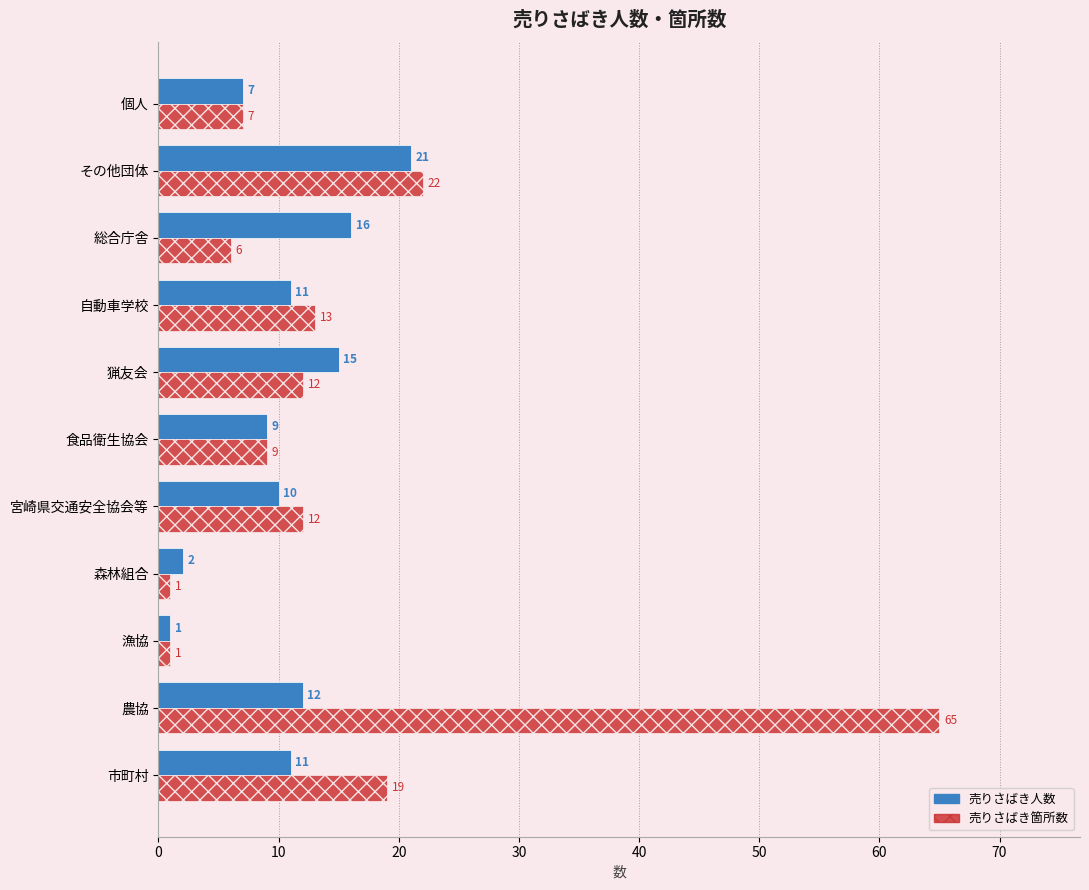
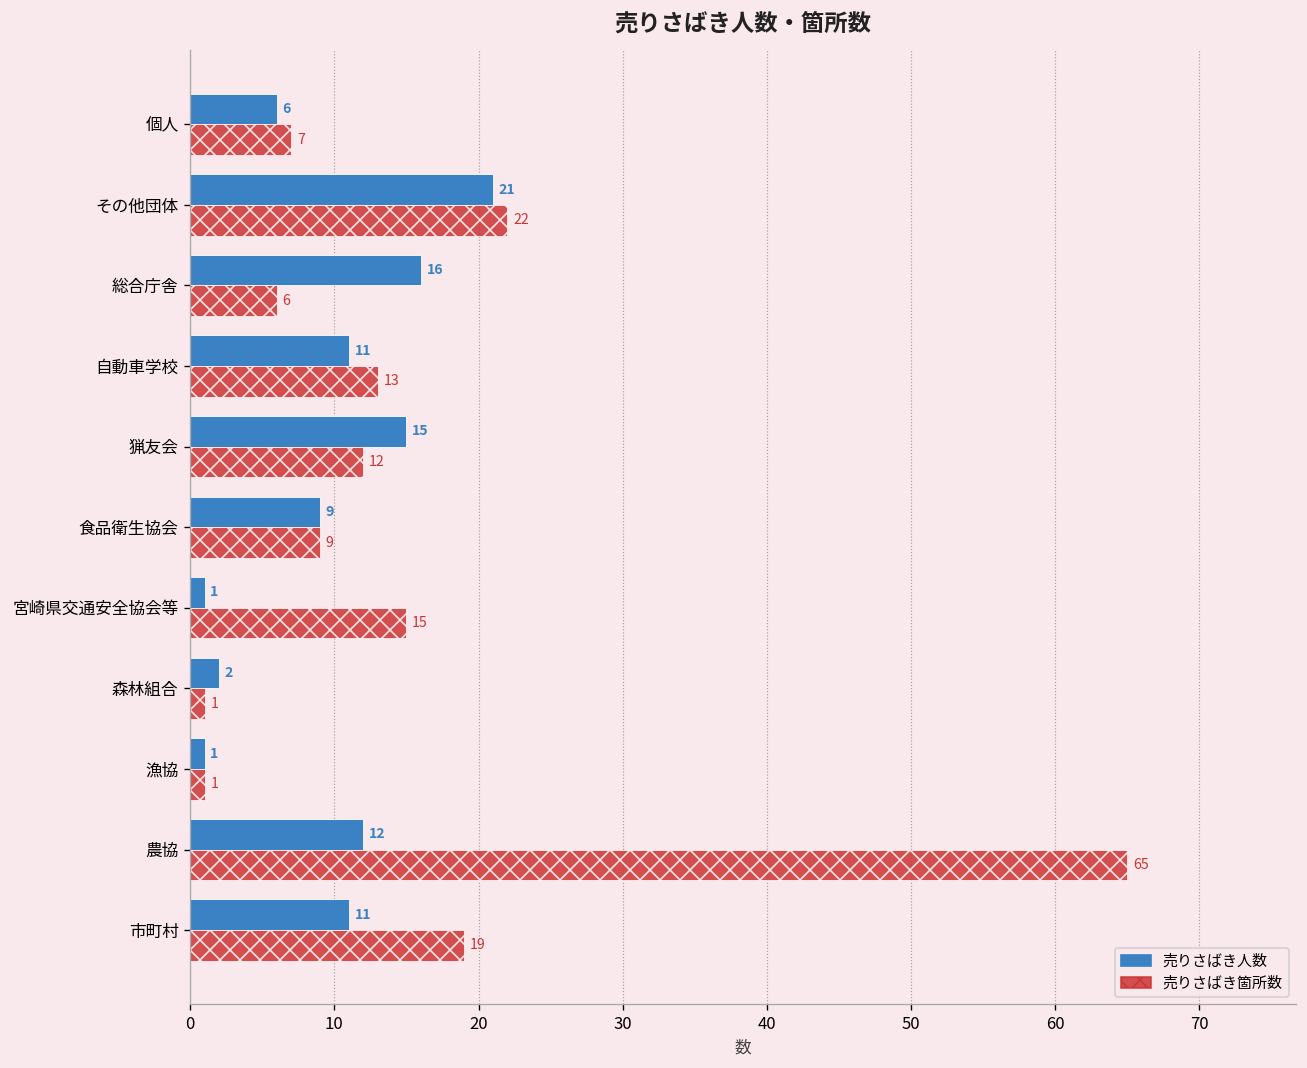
  {
    "売りさばき人数": {
-     "個人": 7,
+     "個人": 6,
      "その他団体": 21,
      "総合庁舎": 16,
      "自動車学校": 11,
      "猟友会": 15,
      "食品衛生協会": 9,
-     "宮崎県交通安全協会等": 10,
+     "宮崎県交通安全協会等": 1,
      "森林組合": 2,
      "漁協": 1,
      "農協": 12,
      "市町村": 11
    },
    "売りさばき箇所数": {
      "個人": 7,
      "その他団体": 22,
      "総合庁舎": 6,
      "自動車学校": 13,
      "猟友会": 12,
      "食品衛生協会": 9,
-     "宮崎県交通安全協会等": 12,
+     "宮崎県交通安全協会等": 15,
      "森林組合": 1,
      "漁協": 1,
      "農協": 65,
      "市町村": 19
    }
  }
